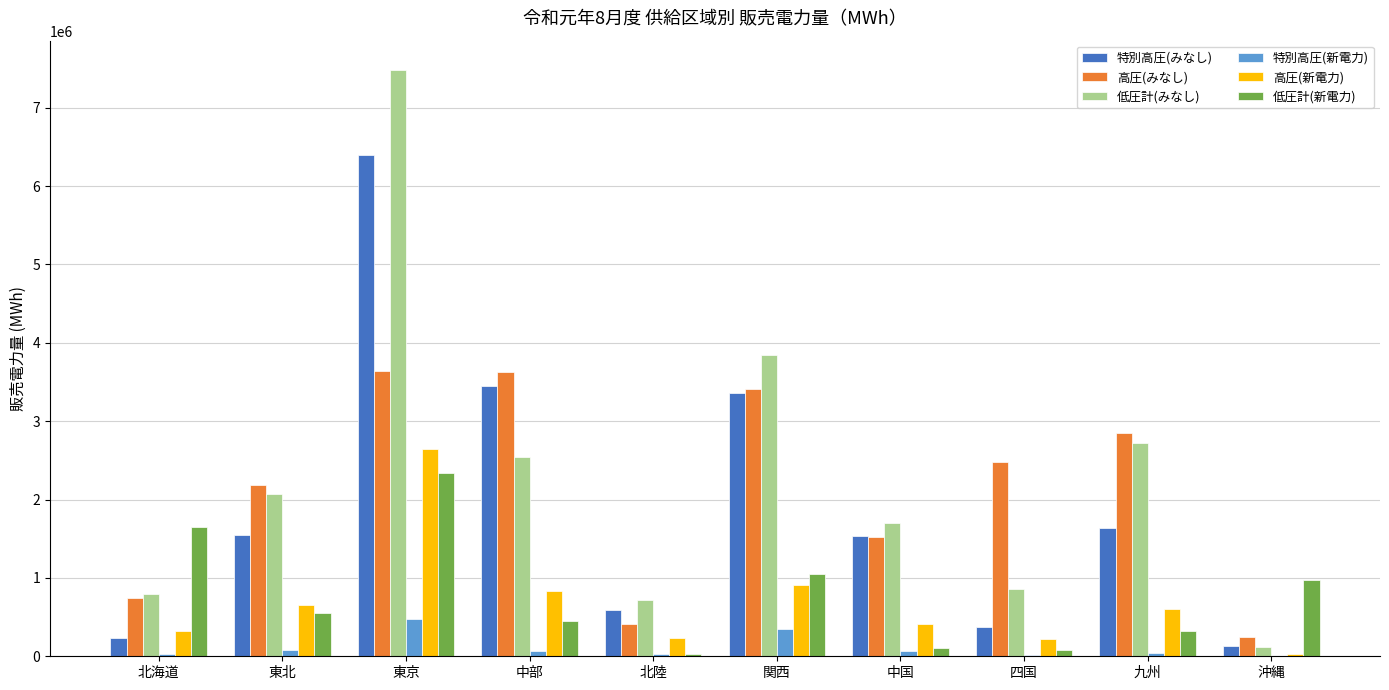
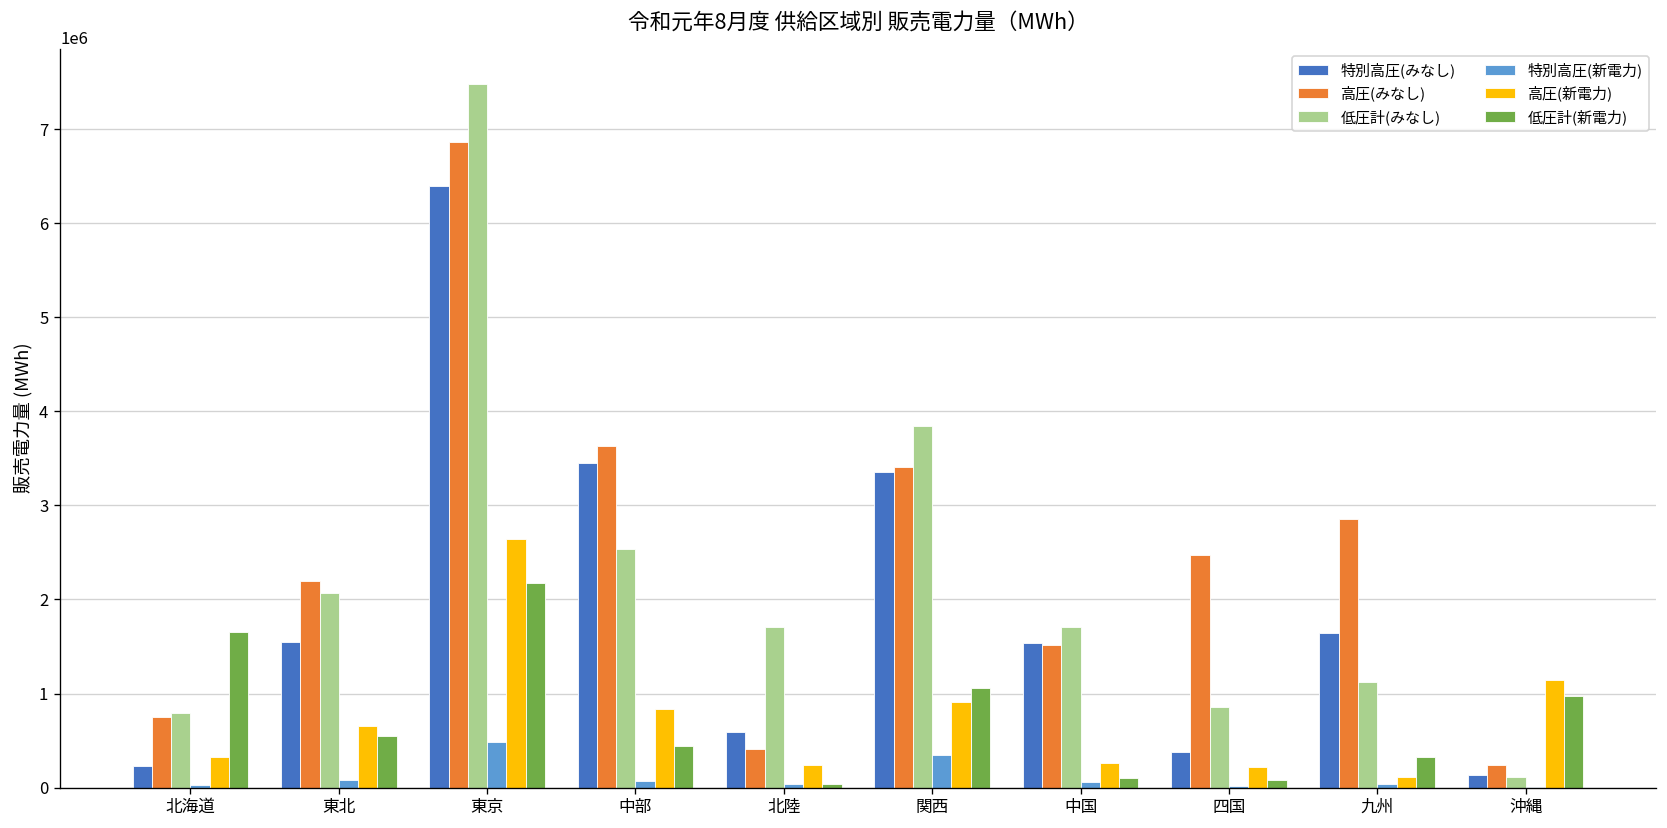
  {
    "高圧(みなし)": {
      "北海道": 700000,
      "東北": 2200000,
-     "東京": 3600000,
+     "東京": 6900000,
      "中部": 3600000,
      "北陸": 400000,
      "関西": 3400000,
      "中国": 1500000,
      "四国": 2500000,
      "九州": 2900000,
      "沖縄": 200000
    },
    "低圧計(みなし)": {
      "北海道": 800000,
      "東北": 2100000,
      "東京": 7500000,
      "中部": 2500000,
-     "北陸": 700000,
+     "北陸": 1700000,
      "関西": 3800000,
      "中国": 1700000,
      "四国": 900000,
-     "九州": 2700000,
+     "九州": 1100000,
      "沖縄": 100000
    },
    "高圧(新電力)": {
      "北海道": 300000,
      "東北": 700000,
      "東京": 2600000,
      "中部": 800000,
      "北陸": 200000,
      "関西": 900000,
-     "中国": 400000,
+     "中国": 300000,
      "四国": 200000,
-     "九州": 600000,
-     "沖縄": 0
+     "九州": 100000,
+     "沖縄": 1100000
    },
    "低圧計(新電力)": {
      "北海道": 1700000,
      "東北": 600000,
-     "東京": 2300000,
+     "東京": 2200000,
      "中部": 400000,
      "北陸": 0,
      "関西": 1100000,
      "中国": 100000,
      "四国": 100000,
      "九州": 300000,
      "沖縄": 1000000
    }
  }
